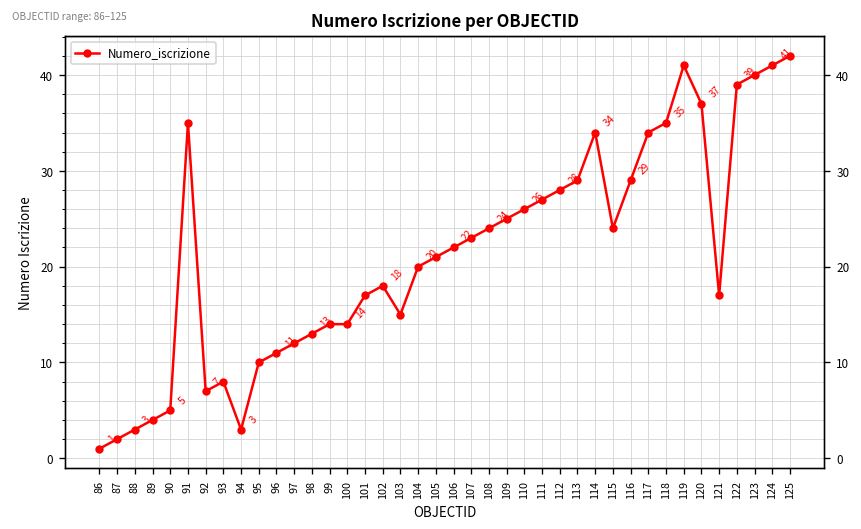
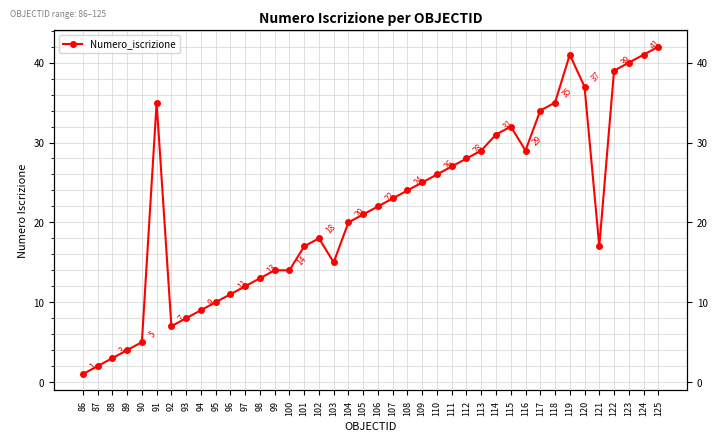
  {
    "90": 5,
-   "94": 3,
+   "94": 9,
    "100": 14,
    "102": 18,
-   "114": 34,
-   "115": 24,
+   "114": 31,
+   "115": 32,
    "116": 29,
    "118": 35,
    "120": 37
  }
